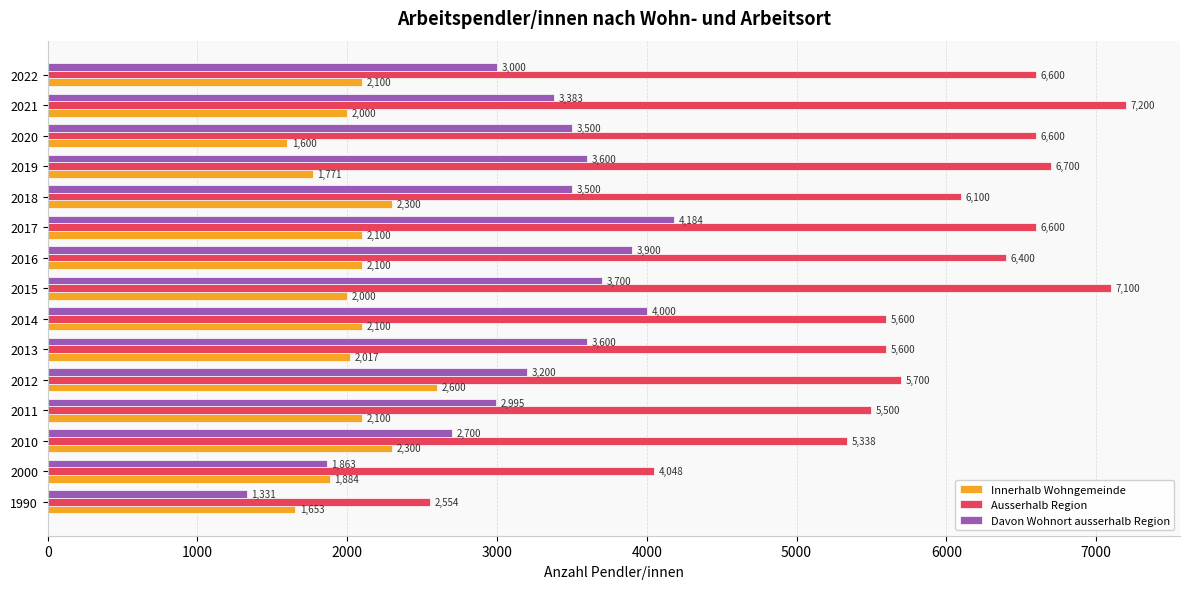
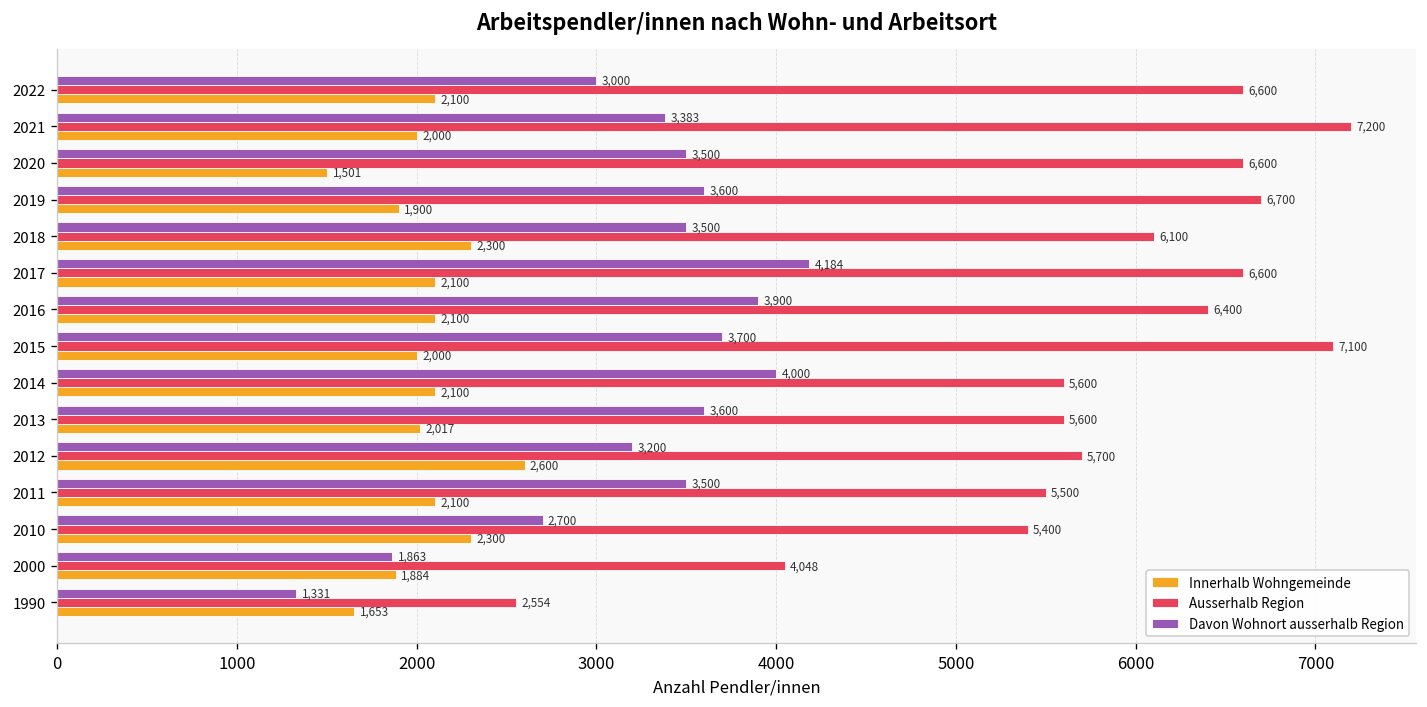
  {
    "Innerhalb Wohngemeinde": {
      "2022": "2,100",
      "2021": "2,000",
-     "2020": "1,600",
-     "2019": "1,771",
+     "2020": "1,501",
+     "2019": "1,900",
      "2018": "2,300",
      "2017": "2,100",
      "2016": "2,100",
      "2015": "2,000",
      "2014": "2,100",
      "2013": "2,017",
      "2012": "2,600",
      "2011": "2,100",
      "2010": "2,300",
      "2000": "1,884",
      "1990": "1,653"
    },
    "Ausserhalb Region": {
      "2022": "6,600",
      "2021": "7,200",
      "2020": "6,600",
      "2019": "6,700",
      "2018": "6,100",
      "2017": "6,600",
      "2016": "6,400",
      "2015": "7,100",
      "2014": "5,600",
      "2013": "5,600",
      "2012": "5,700",
      "2011": "5,500",
-     "2010": "5,338",
+     "2010": "5,400",
      "2000": "4,048",
      "1990": "2,554"
    },
    "Davon Wohnort ausserhalb Region": {
      "2022": "3,000",
      "2021": "3,383",
      "2020": "3,500",
      "2019": "3,600",
      "2018": "3,500",
      "2017": "4,184",
      "2016": "3,900",
      "2015": "3,700",
      "2014": "4,000",
      "2013": "3,600",
      "2012": "3,200",
-     "2011": "2,995",
+     "2011": "3,500",
      "2010": "2,700",
      "2000": "1,863",
      "1990": "1,331"
    }
  }
